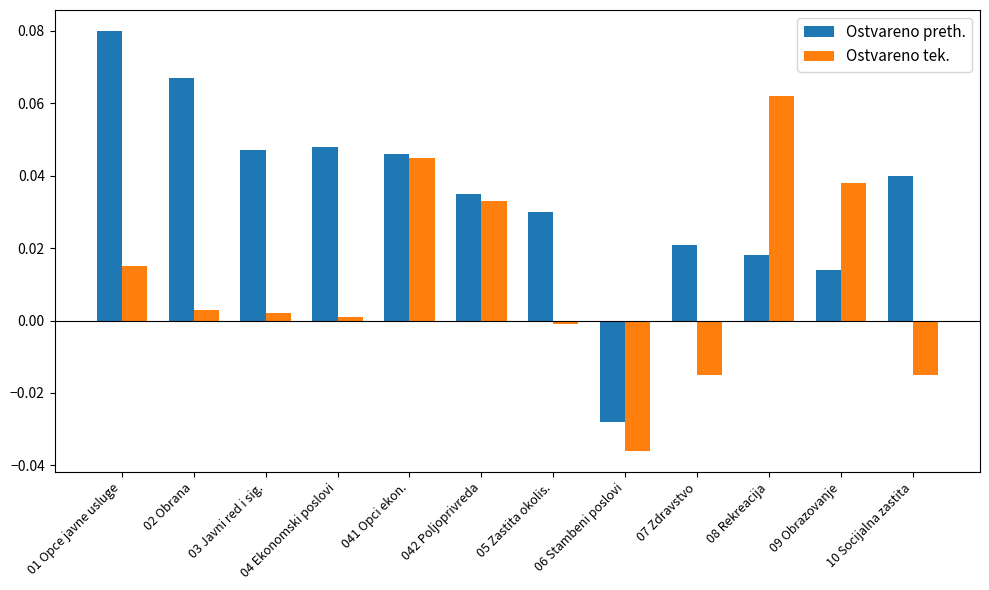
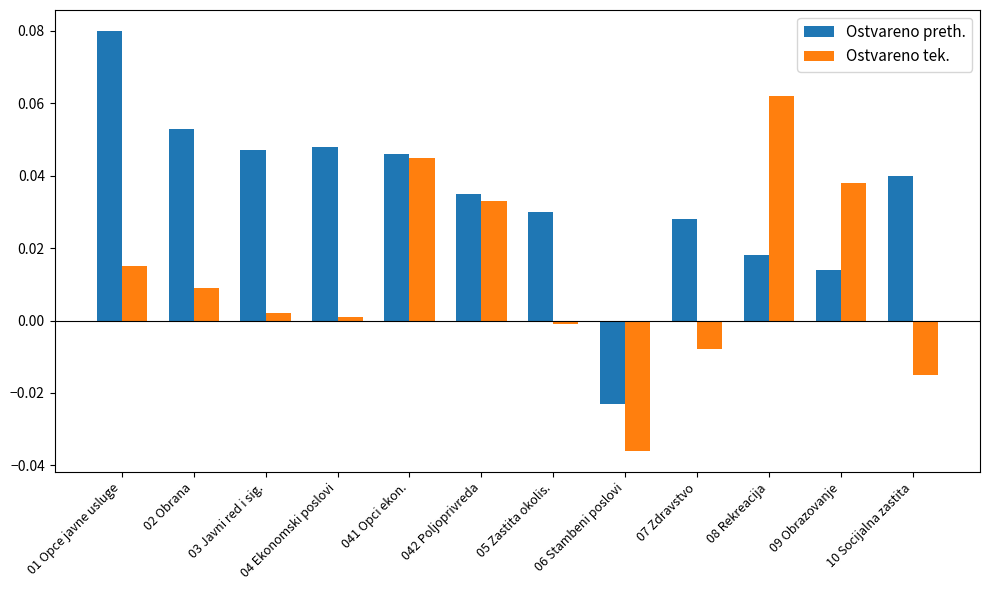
  {
    "Ostvareno preth.": {
      "01 Opce javne usluge": 0.080,
-     "02 Obrana": 0.067,
+     "02 Obrana": 0.053,
      "03 Javni red i sig.": 0.047,
      "04 Ekonomski poslovi": 0.048,
      "041 Opci ekon.": 0.046,
      "042 Poljoprivreda": 0.035,
      "05 Zastita okolis.": 0.030,
-     "06 Stambeni poslovi": -0.028,
-     "07 Zdravstvo": 0.021,
+     "06 Stambeni poslovi": -0.023,
+     "07 Zdravstvo": 0.028,
      "08 Rekreacija": 0.018,
      "09 Obrazovanje": 0.014,
      "10 Socijalna zastita": 0.040
    },
    "Ostvareno tek.": {
      "01 Opce javne usluge": 0.015,
-     "02 Obrana": 0.003,
+     "02 Obrana": 0.009,
      "03 Javni red i sig.": 0.002,
      "04 Ekonomski poslovi": 0.001,
      "041 Opci ekon.": 0.045,
      "042 Poljoprivreda": 0.033,
      "05 Zastita okolis.": -0.001,
      "06 Stambeni poslovi": -0.036,
-     "07 Zdravstvo": -0.015,
+     "07 Zdravstvo": -0.008,
      "08 Rekreacija": 0.062,
      "09 Obrazovanje": 0.038,
      "10 Socijalna zastita": -0.015
    }
  }
